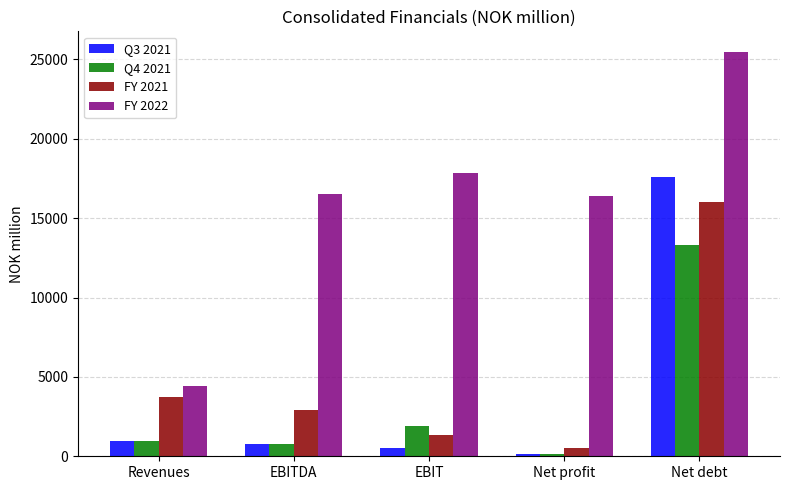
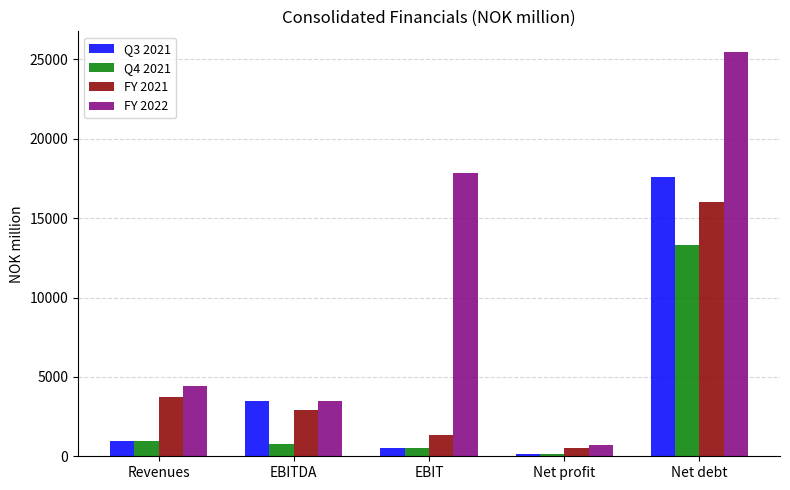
  {
    "Q3 2021": {
      "Revenues": 1000,
-     "EBITDA": 800,
+     "EBITDA": 3500,
      "EBIT": 500,
      "Net debt": 17600
    },
    "Q4 2021": {
      "Revenues": 1000,
      "EBITDA": 800,
-     "EBIT": 1900,
+     "EBIT": 500,
      "Net profit": 200,
      "Net debt": 13300
    },
    "FY 2021": {
      "Revenues": 3700,
      "EBITDA": 2900,
      "EBIT": 1400,
      "Net profit": 500,
      "Net debt": 16000
    },
    "FY 2022": {
      "Revenues": 4400,
-     "EBITDA": 16500,
+     "EBITDA": 3500,
      "EBIT": 17800,
-     "Net profit": 16400,
+     "Net profit": 700,
      "Net debt": 25500
    }
  }
